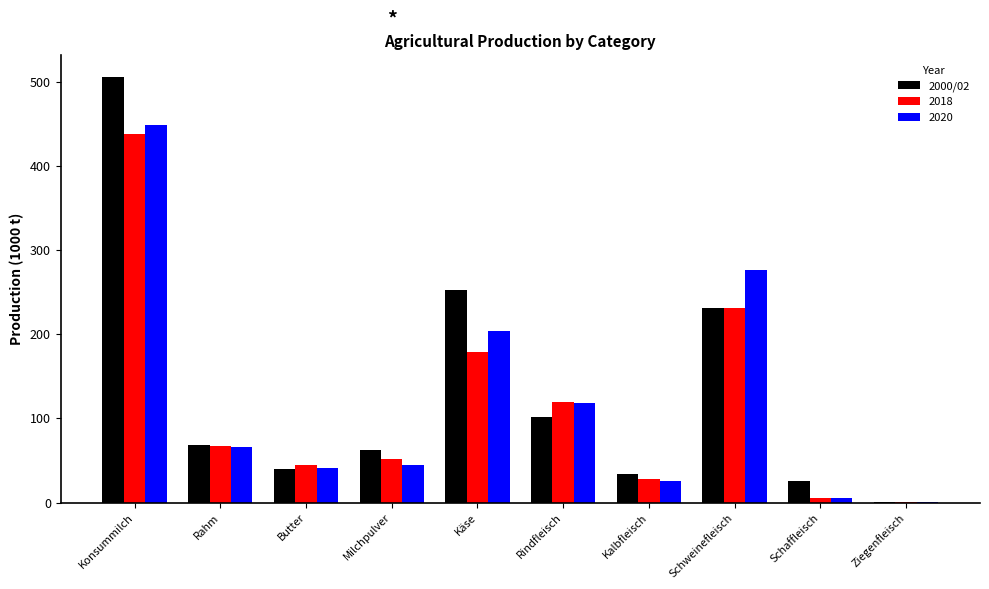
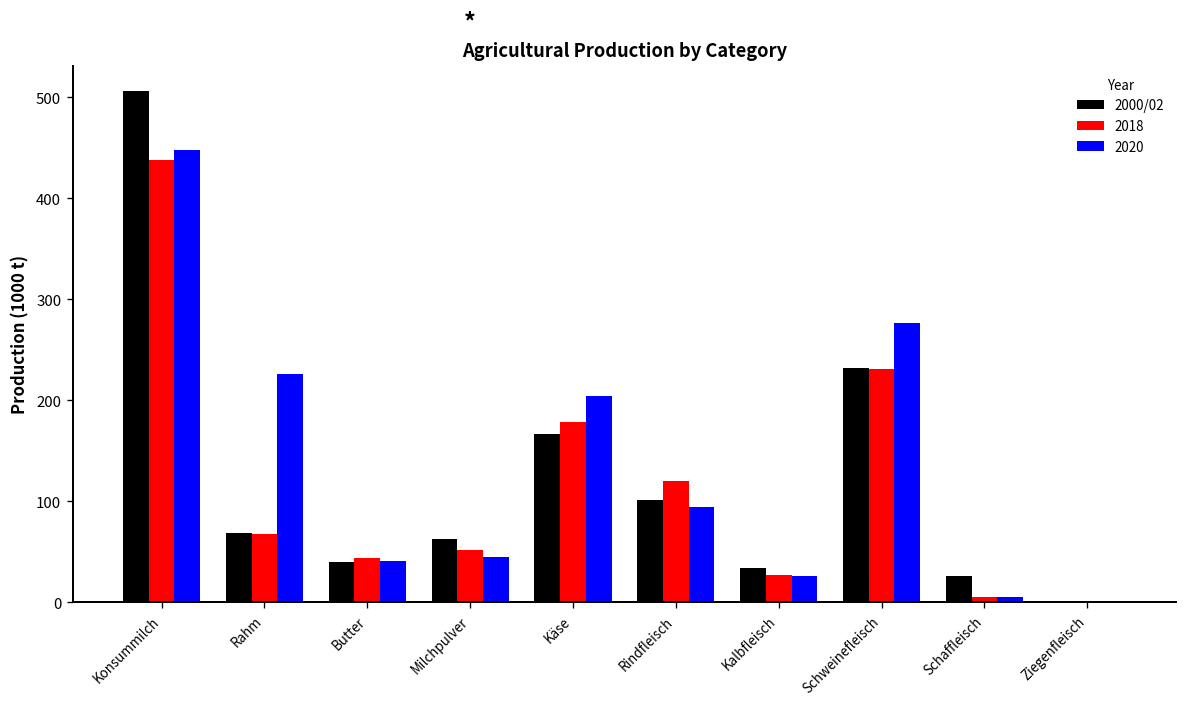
  {
    "2000/02": {
      "Konsummilch": 510,
      "Rahm": 70,
      "Butter": 40,
      "Milchpulver": 60,
-     "Käse": 250,
+     "Käse": 170,
      "Rindfleisch": 100,
      "Kalbfleisch": 30,
      "Schweinefleisch": 230,
      "Schaffleisch": 30
    },
    "2018": {
      "Konsummilch": 440,
      "Rahm": 70,
      "Butter": 40,
      "Milchpulver": 50,
      "Käse": 180,
      "Rindfleisch": 120,
      "Kalbfleisch": 30,
      "Schweinefleisch": 230,
      "Schaffleisch": 10
    },
    "2020": {
      "Konsummilch": 450,
-     "Rahm": 70,
+     "Rahm": 230,
      "Butter": 40,
      "Milchpulver": 40,
      "Käse": 200,
-     "Rindfleisch": 120,
+     "Rindfleisch": 90,
      "Kalbfleisch": 30,
      "Schweinefleisch": 280,
      "Schaffleisch": 10
    }
  }
